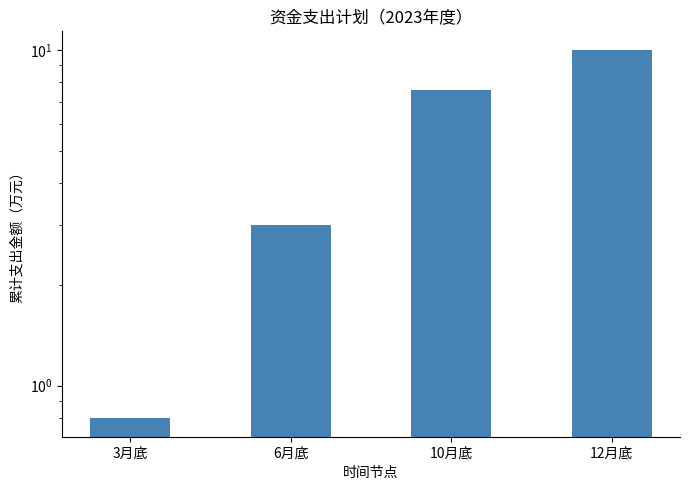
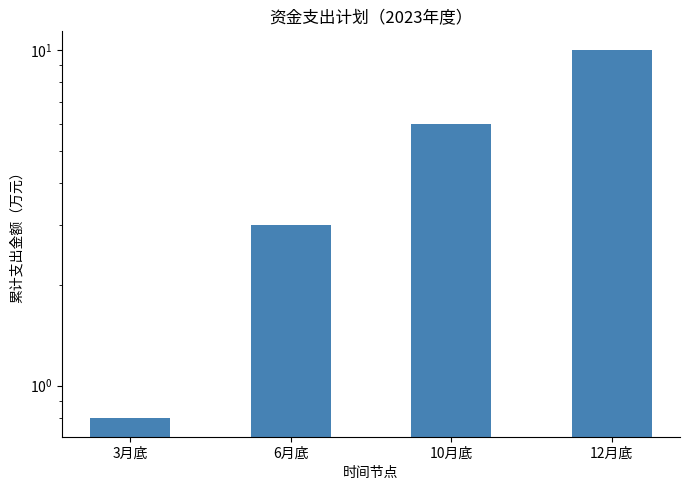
  {
    "3月底": 0.8,
    "6月底": 3.0,
-   "10月底": 7.6,
+   "10月底": 6.0,
    "12月底": 10.0
  }
